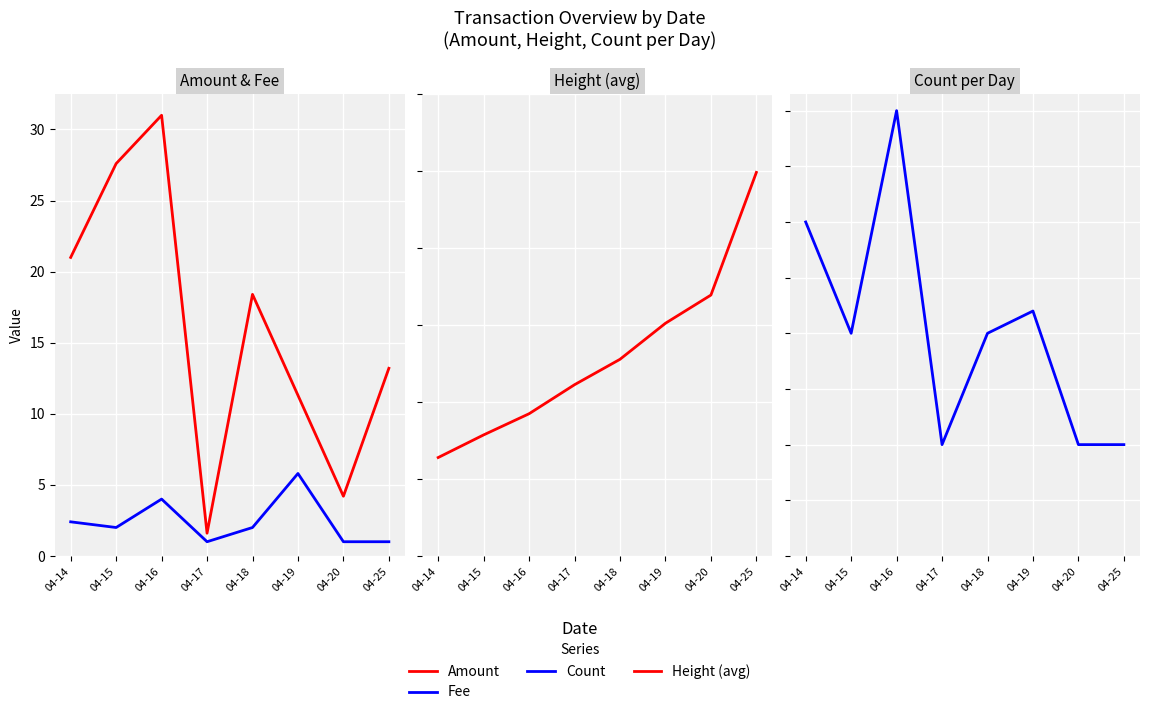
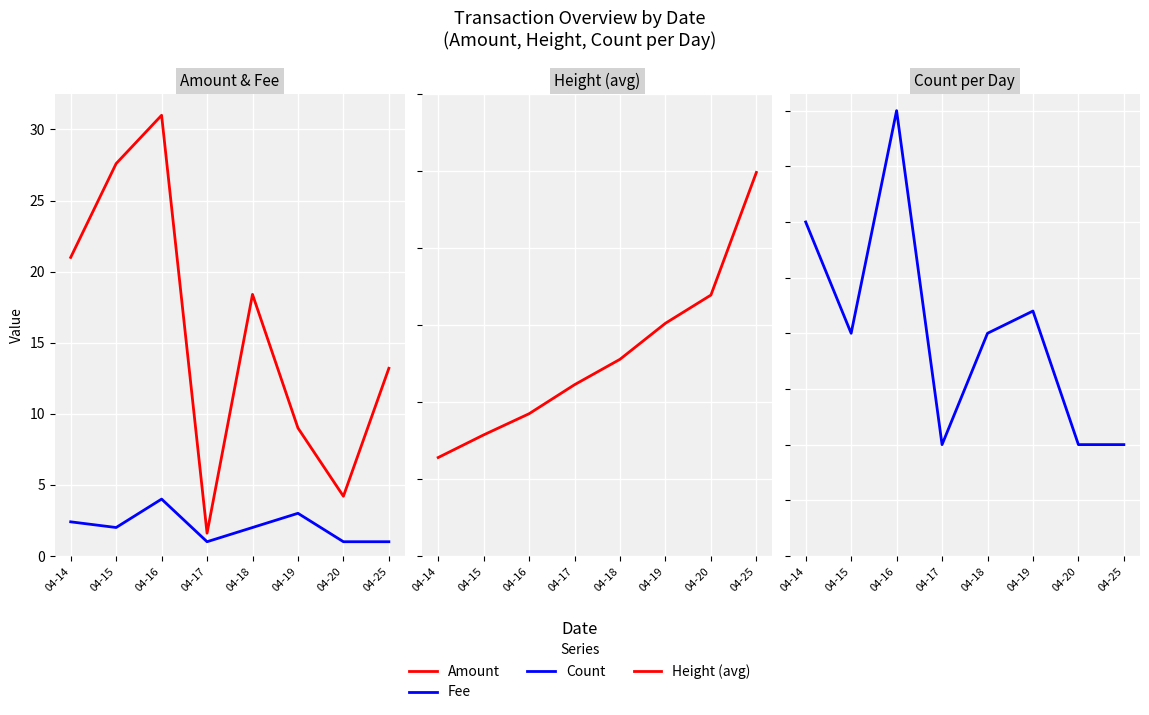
  {
    "Amount & Fee": {
      "Amount": {
        "04-14": 21.0,
        "04-15": 27.6,
        "04-16": 31.0,
        "04-17": 1.6,
        "04-18": 18.4,
-       "04-19": 11.3,
+       "04-19": 9.0,
        "04-20": 4.2,
        "04-25": 13.2
      },
      "Fee": {
        "04-14": 2.4,
        "04-15": 2.0,
        "04-16": 4.0,
        "04-17": 1.0,
        "04-18": 2.0,
-       "04-19": 5.8,
+       "04-19": 3.0,
        "04-20": 1.0,
        "04-25": 1.0
      }
    }
  }
